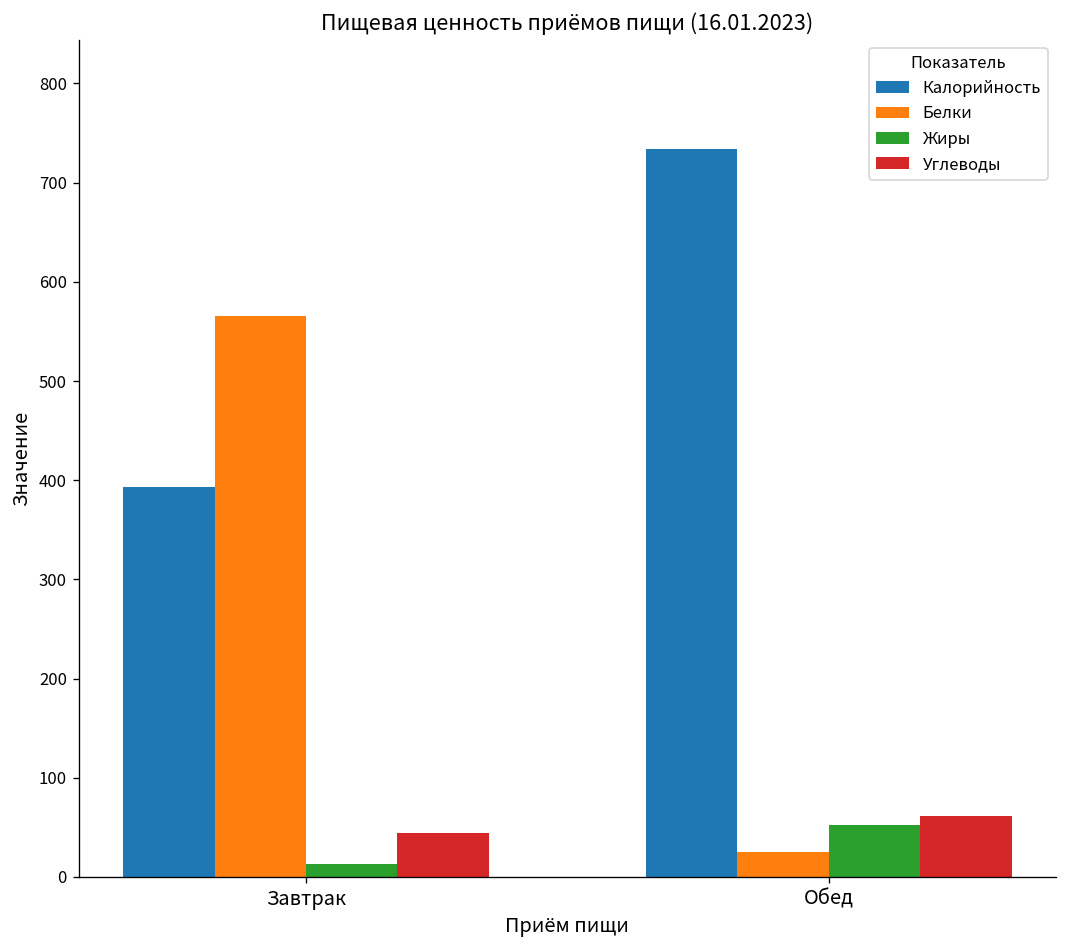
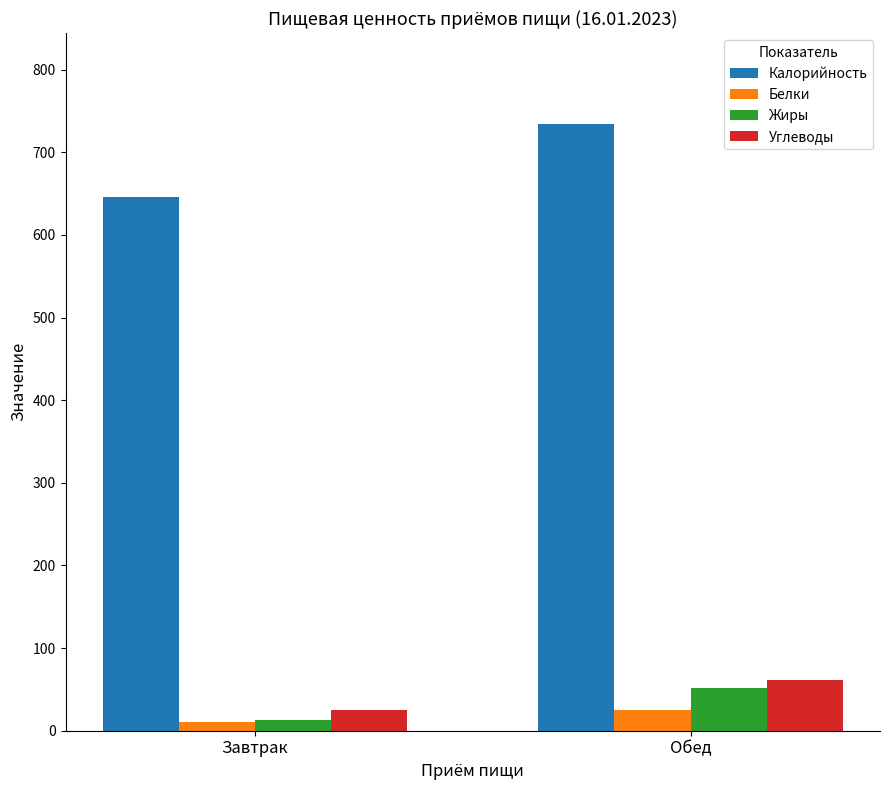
  {
    "Калорийность": {
-     "Завтрак": 390,
+     "Завтрак": 650,
      "Обед": 730
    },
    "Белки": {
-     "Завтрак": 570,
+     "Завтрак": 10,
      "Обед": 20
    },
    "Жиры": {
      "Завтрак": 10,
      "Обед": 50
    },
    "Углеводы": {
-     "Завтрак": 40,
+     "Завтрак": 30,
      "Обед": 60
    }
  }
